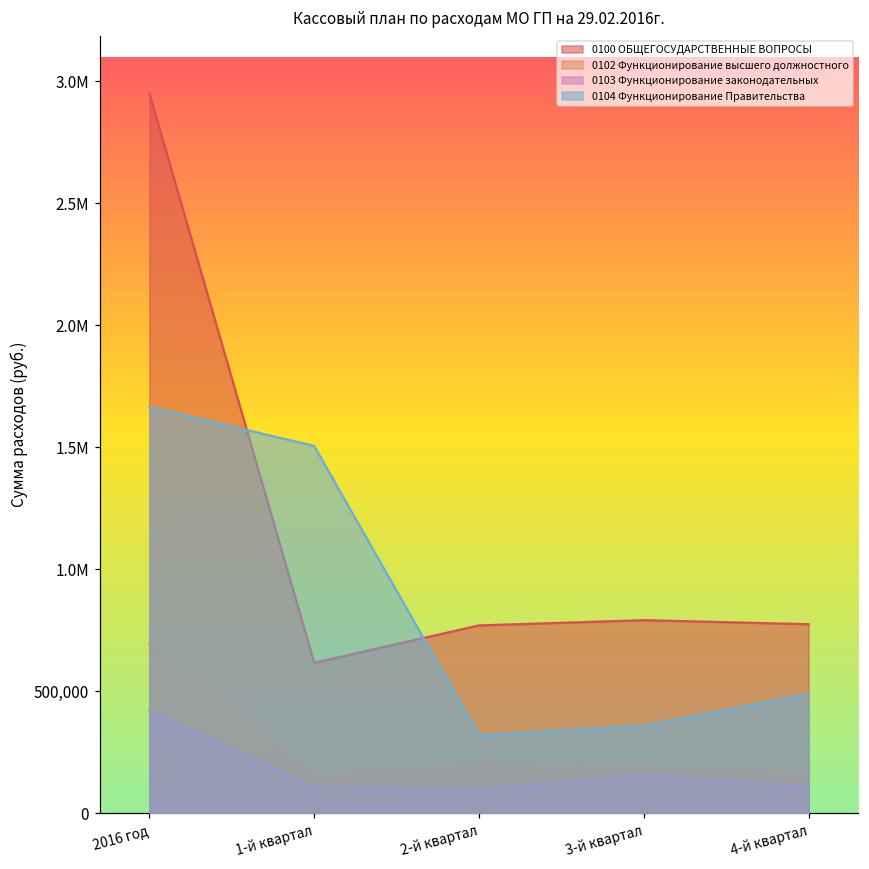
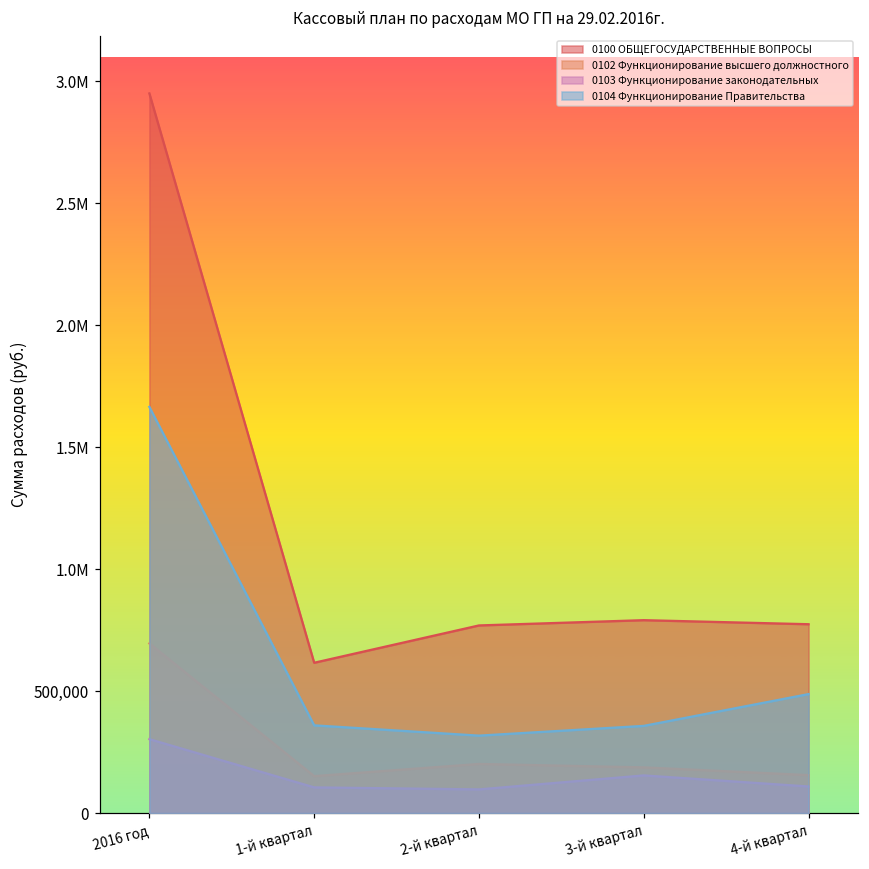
  {
    "0103 Функционирование законодательных": {
-     "2016 год": "420,000",
+     "2016 год": "300,000",
      "1-й квартал": "110,000",
      "2-й квартал": "100,000",
      "3-й квартал": "150,000",
      "4-й квартал": "110,000"
    },
    "0104 Функционирование Правительства": {
      "2016 год": "1,660,000",
-     "1-й квартал": "1,500,000",
+     "1-й квартал": "360,000",
      "2-й квартал": "320,000",
      "3-й квартал": "360,000",
      "4-й квартал": "490,000"
    }
  }
